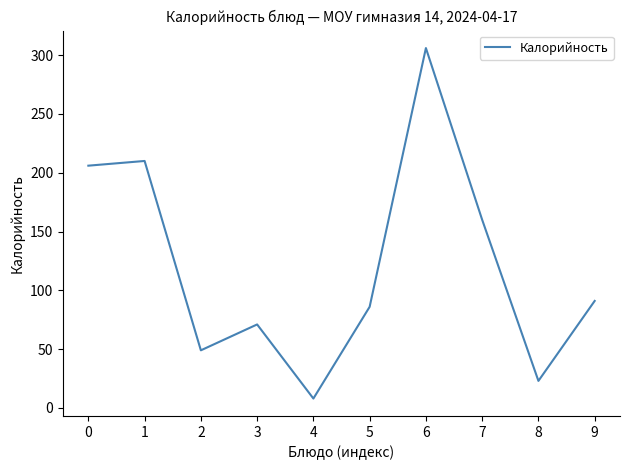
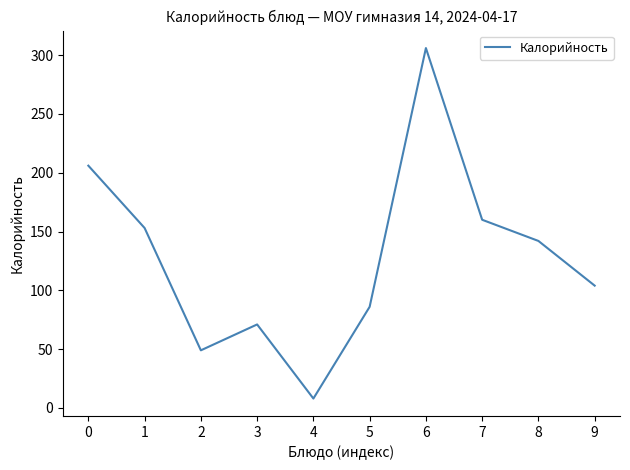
  {
    "0": 206,
-   "1": 210,
+   "1": 153,
    "2": 49,
    "3": 71,
    "4": 8,
    "5": 86,
    "6": 306,
    "7": 160,
-   "8": 23,
-   "9": 91
+   "8": 142,
+   "9": 104
  }
